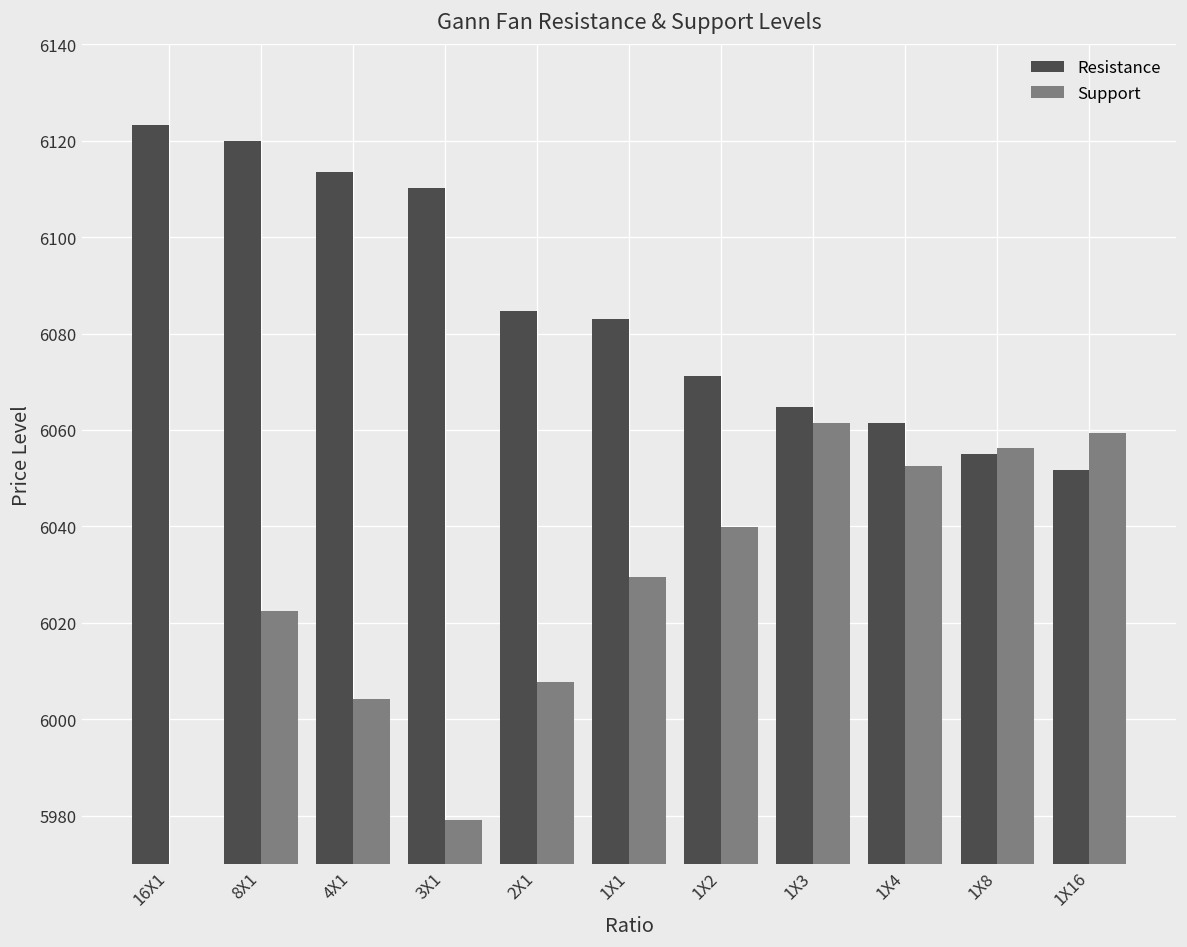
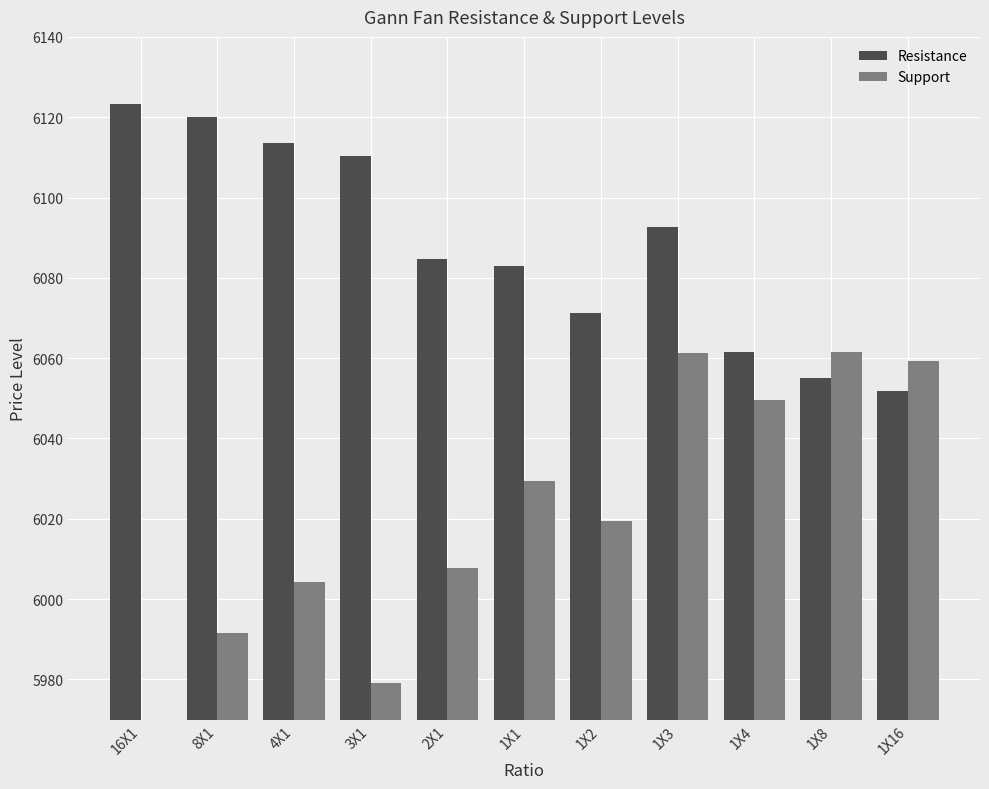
  {
    "Resistance": {
      "16X1": 6123,
      "8X1": 6120,
      "4X1": 6113,
      "3X1": 6110,
      "2X1": 6085,
      "1X1": 6083,
      "1X2": 6071,
-     "1X3": 6065,
+     "1X3": 6093,
      "1X4": 6061,
      "1X8": 6055,
      "1X16": 6052
    },
    "Support": {
-     "8X1": 6022,
+     "8X1": 5991,
      "4X1": 6004,
      "3X1": 5979,
      "2X1": 6008,
      "1X1": 6029,
-     "1X2": 6040,
+     "1X2": 6020,
      "1X3": 6061,
-     "1X4": 6052,
-     "1X8": 6056,
+     "1X4": 6050,
+     "1X8": 6062,
      "1X16": 6059
    }
  }
